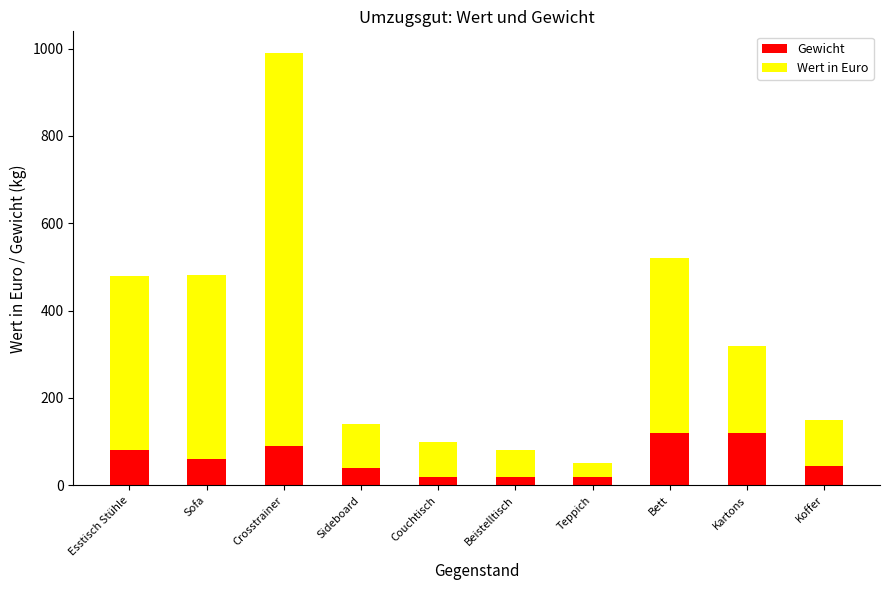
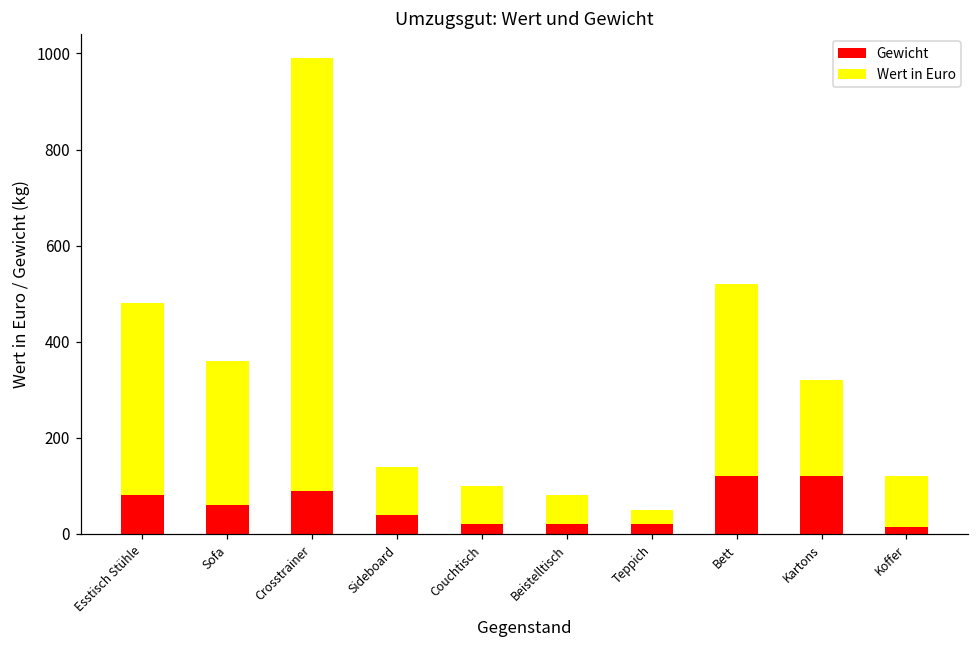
  {
    "Gewicht": {
      "Esstisch Stühle": 80,
      "Sofa": 60,
      "Crosstrainer": 90,
      "Sideboard": 40,
      "Couchtisch": 20,
      "Beistelltisch": 20,
      "Teppich": 20,
      "Bett": 120,
      "Kartons": 120,
-     "Koffer": 50
+     "Koffer": 20
    },
    "Wert in Euro": {
      "Esstisch Stühle": 400,
-     "Sofa": 420,
+     "Sofa": 300,
      "Crosstrainer": 900,
      "Sideboard": 100,
      "Couchtisch": 80,
      "Beistelltisch": 60,
      "Teppich": 30,
      "Bett": 400,
      "Kartons": 200,
      "Koffer": 110
    }
  }
